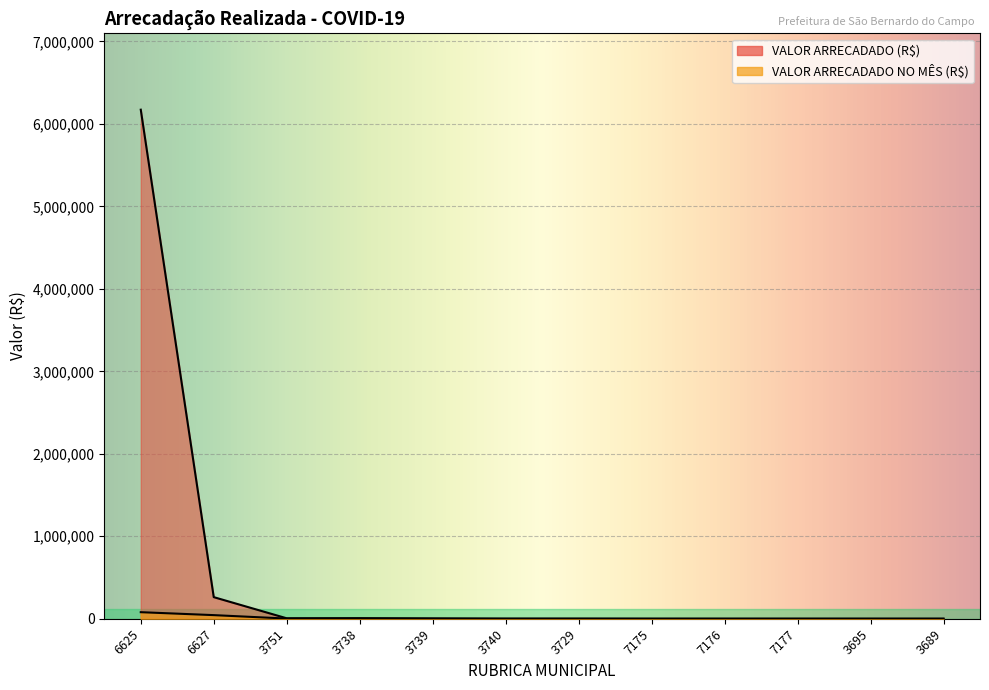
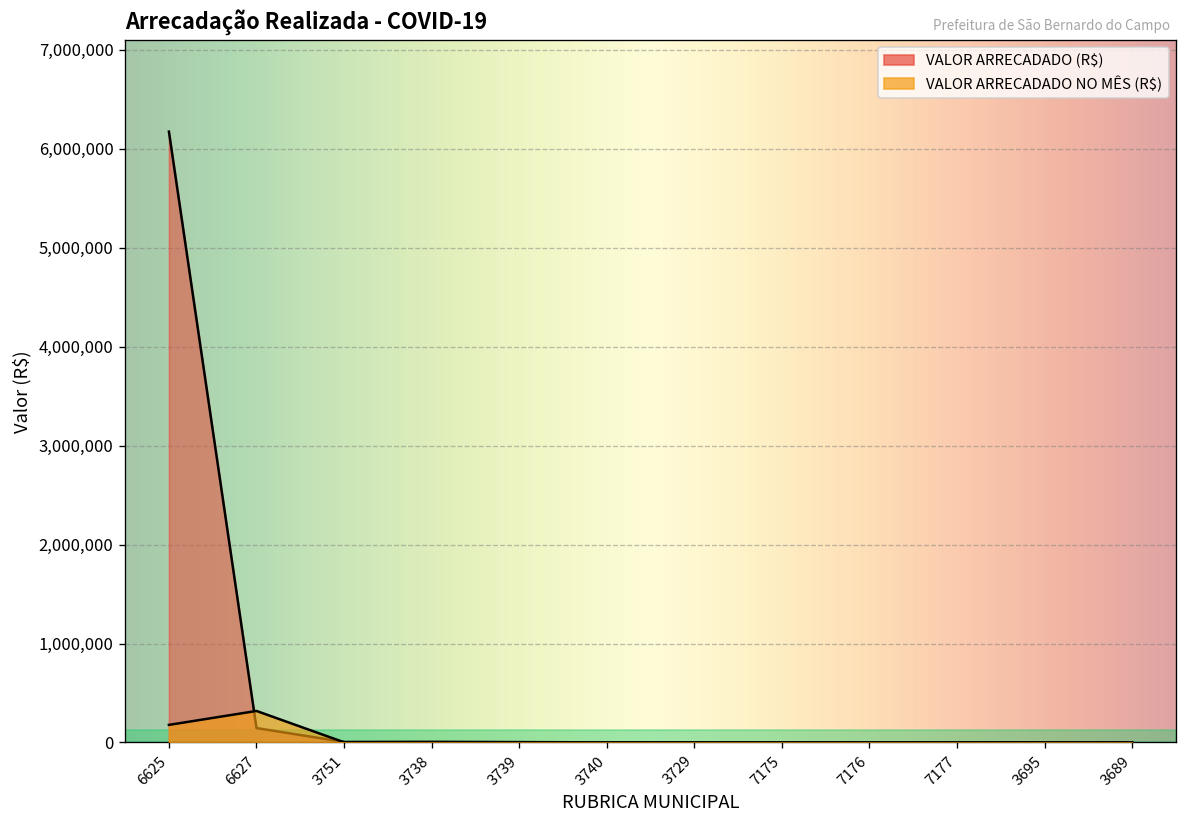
  {
    "VALOR ARRECADADO (R$)": {
      "6625": "6,200,000",
-     "6627": "300,000"
+     "6627": "100,000"
    },
    "VALOR ARRECADADO NO MÊS (R$)": {
-     "6625": "100,000",
-     "6627": "0"
+     "6625": "200,000",
+     "6627": "300,000"
    }
  }
